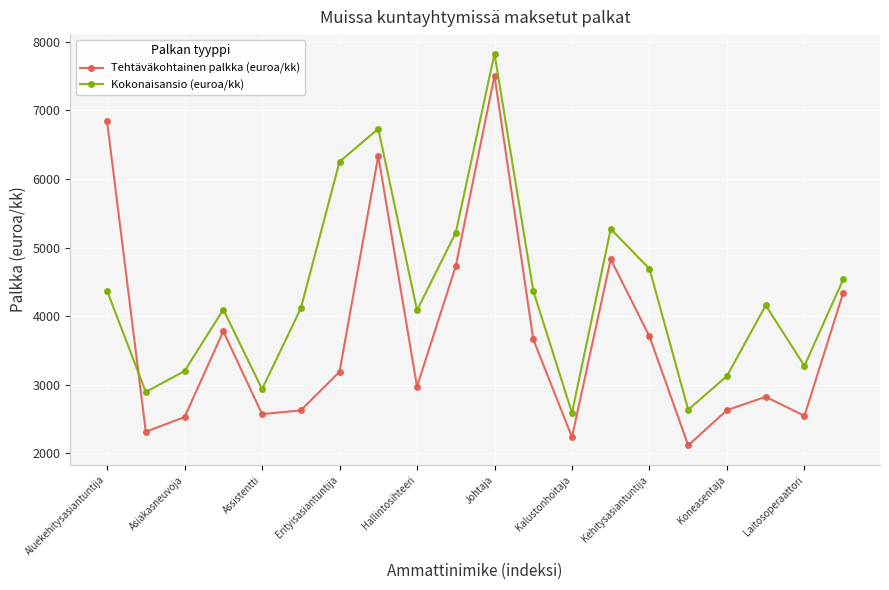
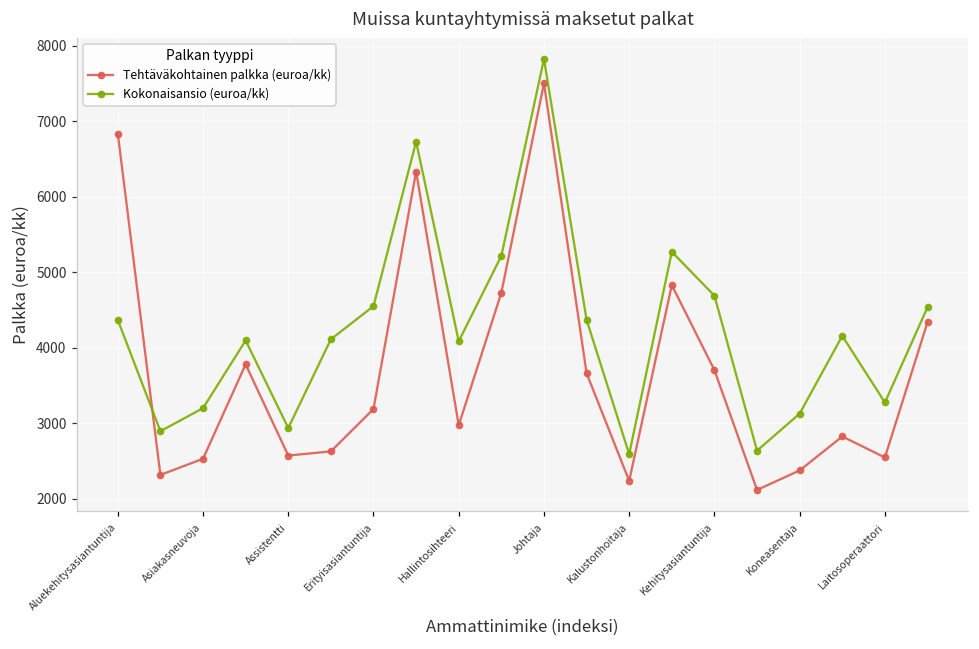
  {
    "Tehtäväkohtainen palkka (euroa/kk)": {
      "Aluekehitysasiantuntija": 6800,
      "Asiakasneuvoja": 2500,
      "Assistentti": 2600,
      "Erityisasiantuntija": 3200,
      "Hallintosihteeri": 3000,
      "Johtaja": 7500,
      "Kalustonhoitaja": 2200,
      "Kehitysasiantuntija": 3700,
-     "Koneasentaja": 2600,
+     "Koneasentaja": 2400,
      "Laitosoperaattori": 2500
    },
    "Kokonaisansio (euroa/kk)": {
      "Aluekehitysasiantuntija": 4400,
      "Asiakasneuvoja": 3200,
      "Assistentti": 2900,
-     "Erityisasiantuntija": 6300,
+     "Erityisasiantuntija": 4600,
      "Hallintosihteeri": 4100,
      "Johtaja": 7800,
      "Kalustonhoitaja": 2600,
      "Kehitysasiantuntija": 4700,
      "Koneasentaja": 3100,
      "Laitosoperaattori": 3300
    }
  }
